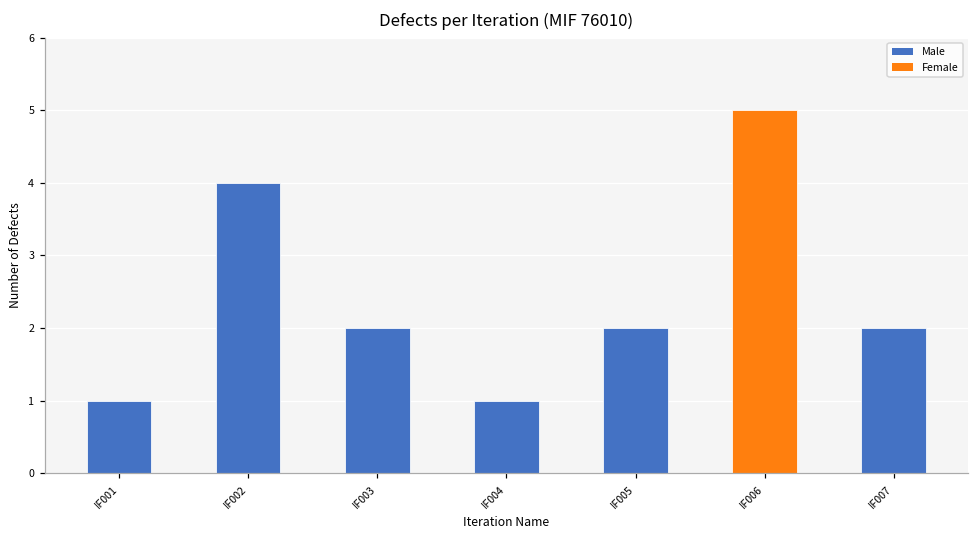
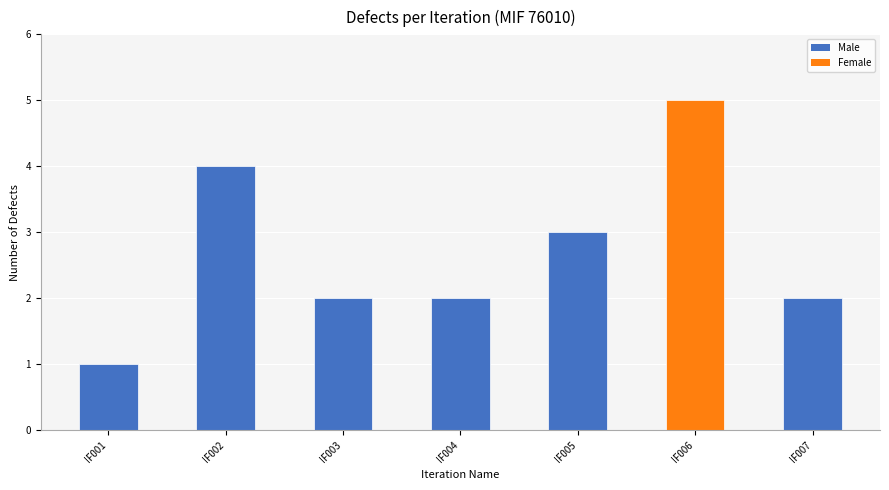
  {
    "IF001": 1,
    "IF002": 4,
    "IF003": 2,
-   "IF004": 1,
-   "IF005": 2,
+   "IF004": 2,
+   "IF005": 3,
    "IF006": 5,
    "IF007": 2
  }
